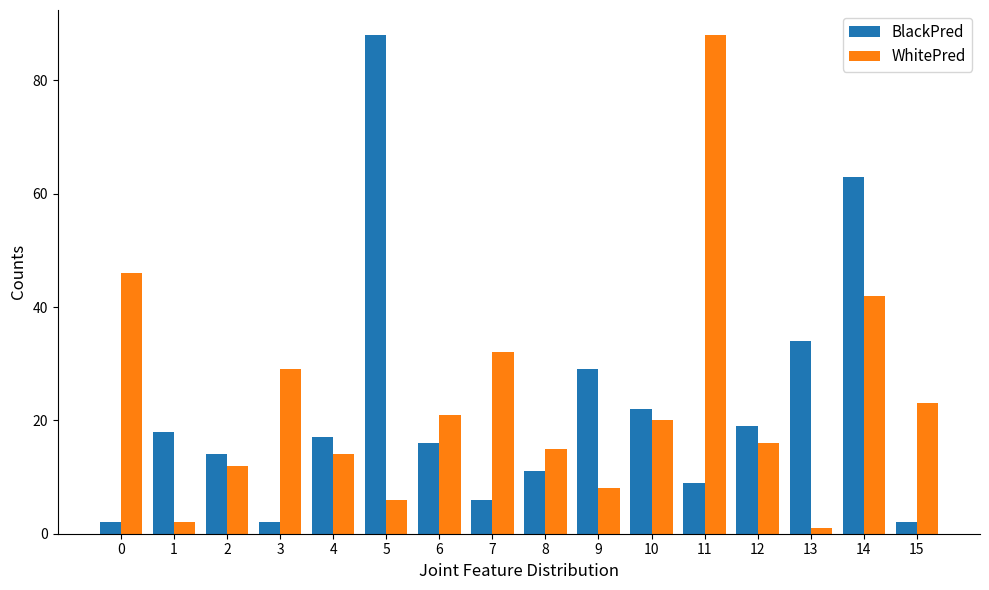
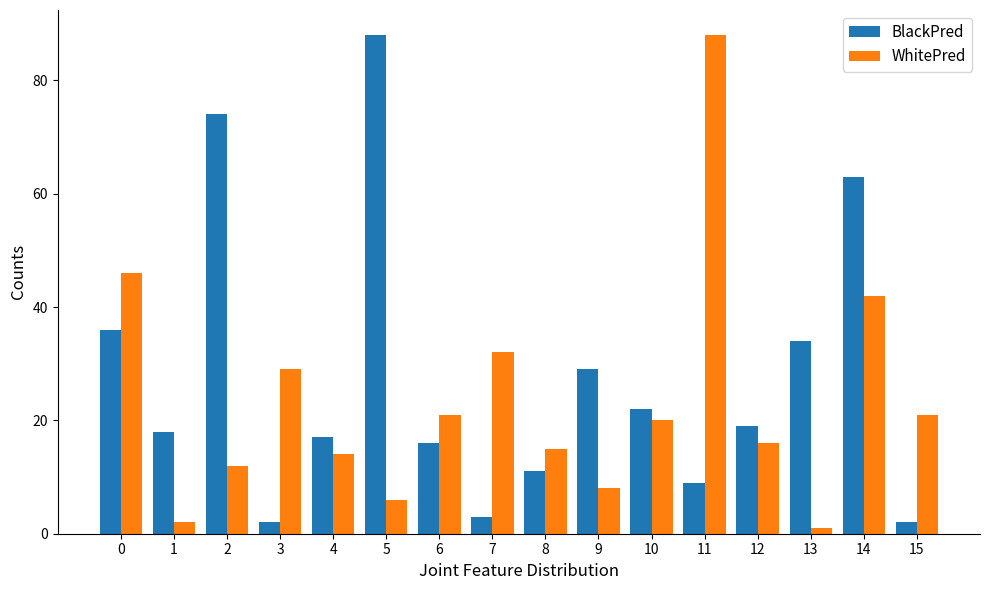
  {
    "BlackPred": {
-     "0": 2,
+     "0": 36,
      "1": 18,
-     "2": 14,
+     "2": 74,
      "3": 2,
      "4": 17,
      "5": 88,
      "6": 16,
-     "7": 6,
+     "7": 3,
      "8": 11,
      "9": 29,
      "10": 22,
      "11": 9,
      "12": 19,
      "13": 34,
      "14": 63,
      "15": 2
    },
    "WhitePred": {
      "0": 46,
      "1": 2,
      "2": 12,
      "3": 29,
      "4": 14,
      "5": 6,
      "6": 21,
      "7": 32,
      "8": 15,
      "9": 8,
      "10": 20,
      "11": 88,
      "12": 16,
      "13": 1,
      "14": 42,
-     "15": 23
+     "15": 21
    }
  }
